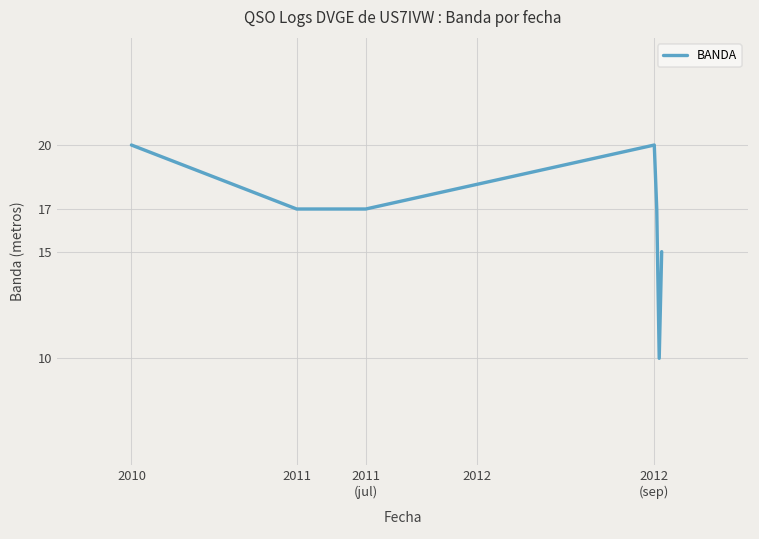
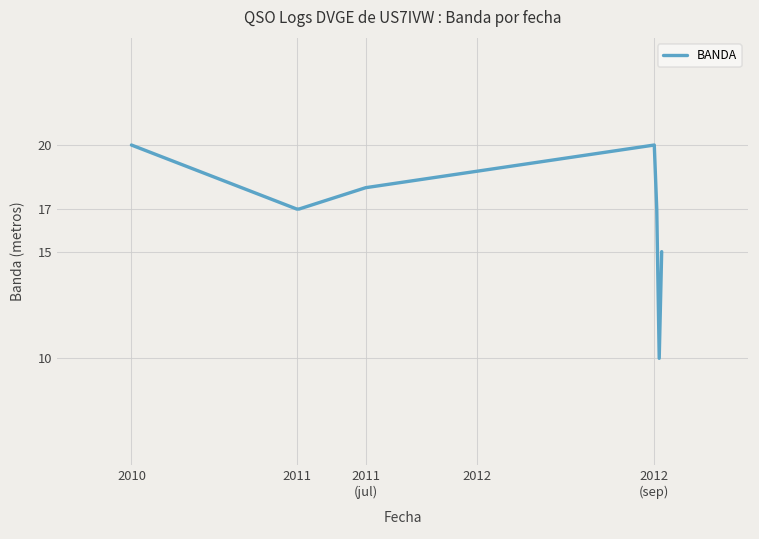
  {
    "2010": 20,
    "2011": 17,
-   "2011 (jul)": 17,
+   "2011 (jul)": 18,
    "2012 (sep)": 20
  }
